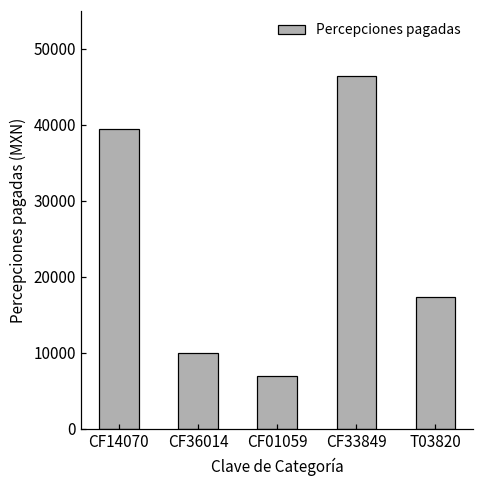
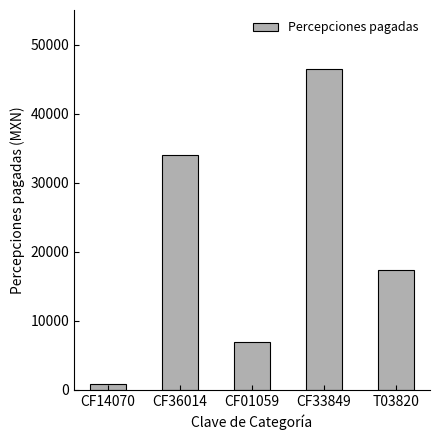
  {
-   "CF14070": 39000,
-   "CF36014": 10000,
+   "CF14070": 1000,
+   "CF36014": 34000,
    "CF01059": 7000,
    "CF33849": 46000,
    "T03820": 17000
  }
